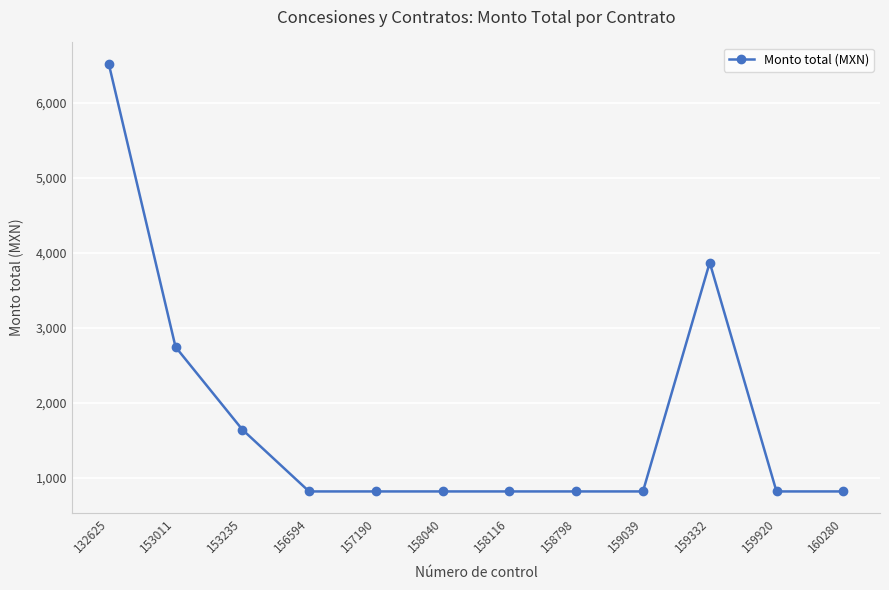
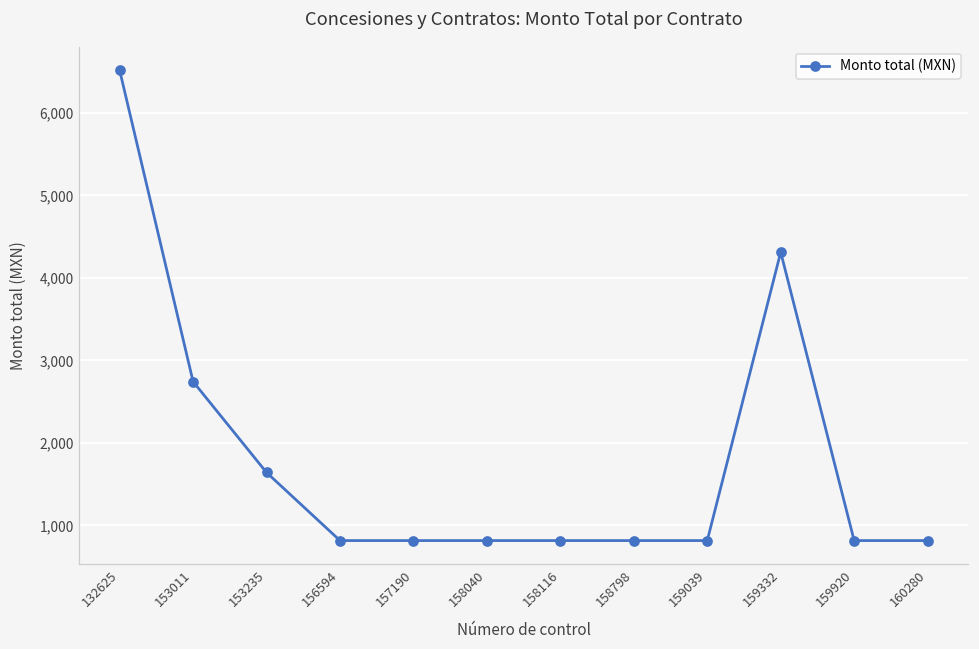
  {
    "132625": "6,500",
    "153011": "2,700",
    "153235": "1,600",
    "156594": "800",
    "157190": "800",
    "158040": "800",
    "158116": "800",
    "158798": "800",
    "159039": "800",
-   "159332": "3,900",
+   "159332": "4,300",
    "159920": "800",
    "160280": "800"
  }
